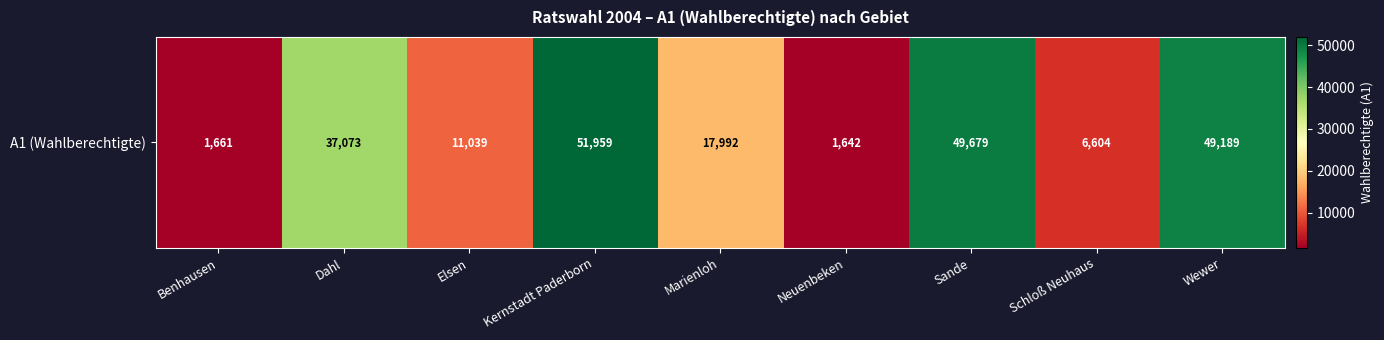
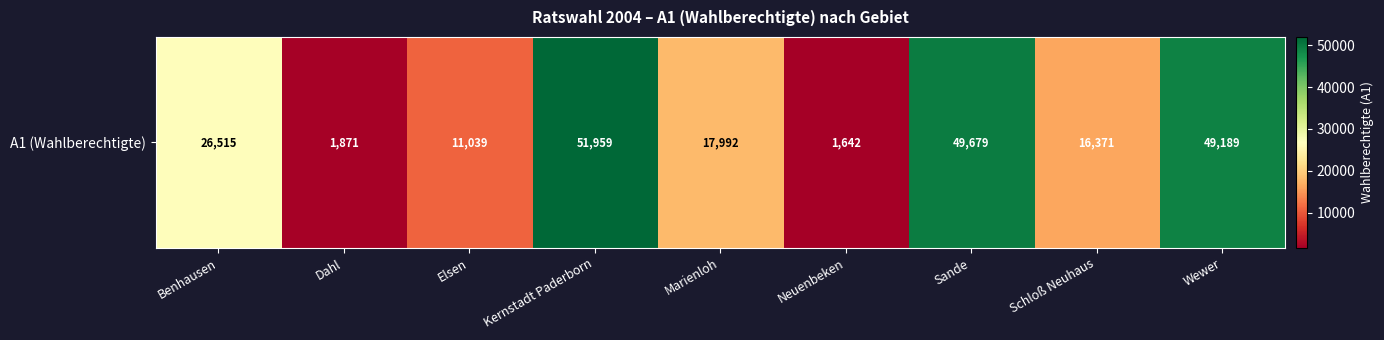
  {
    "A1 (Wahlberechtigte)": {
-     "Benhausen": "1,661",
-     "Dahl": "37,073",
+     "Benhausen": "26,515",
+     "Dahl": "1,871",
      "Elsen": "11,039",
      "Kernstadt Paderborn": "51,959",
      "Marienloh": "17,992",
      "Neuenbeken": "1,642",
      "Sande": "49,679",
-     "Schloß Neuhaus": "6,604",
+     "Schloß Neuhaus": "16,371",
      "Wewer": "49,189"
    }
  }
